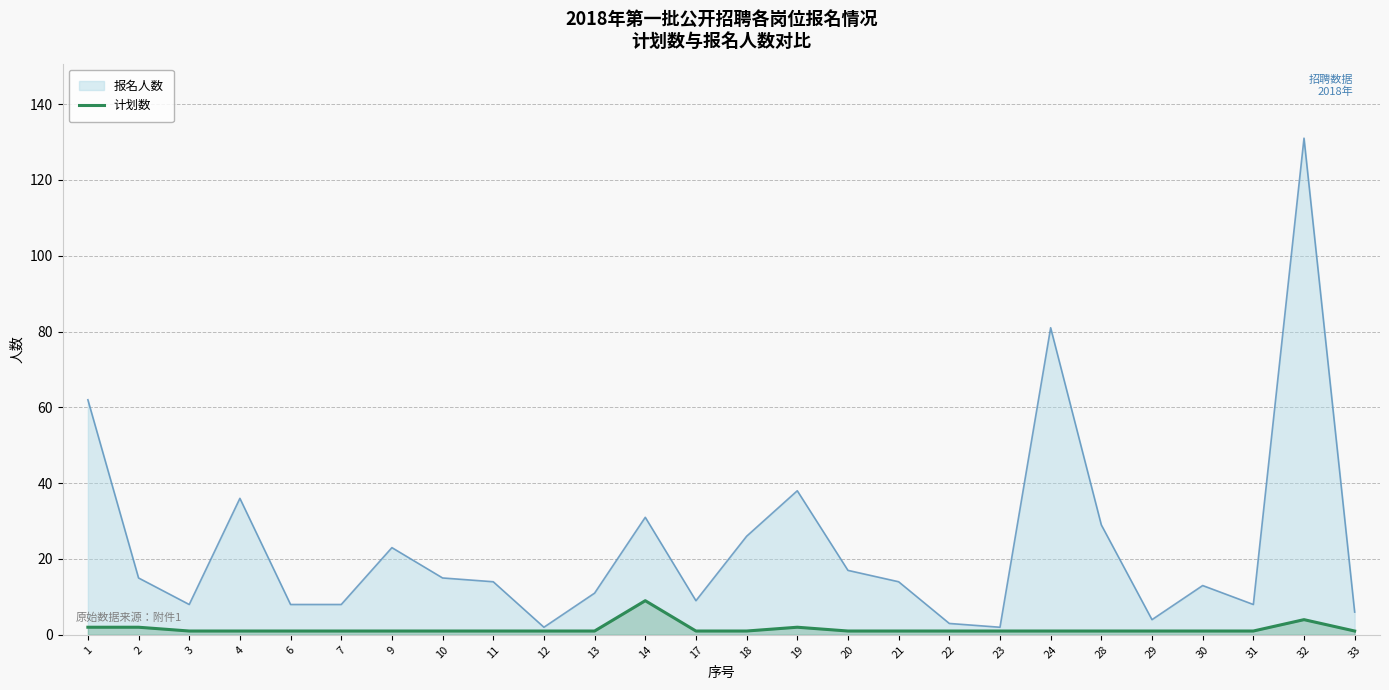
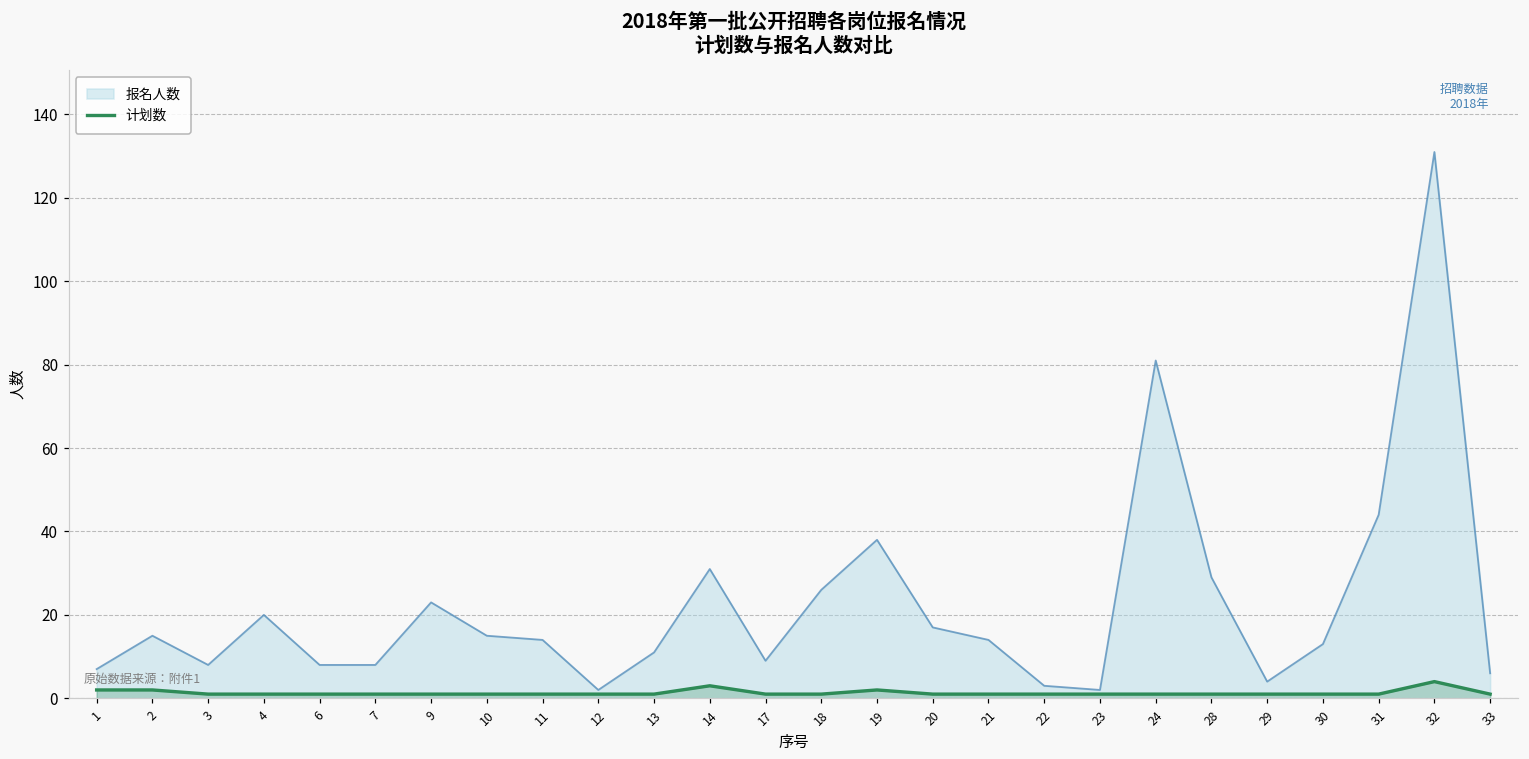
  {
    "报名人数": {
-     "1": 62,
+     "1": 7,
      "2": 15,
      "3": 8,
-     "4": 36,
+     "4": 20,
      "6": 8,
      "7": 8,
      "9": 23,
      "10": 15,
      "11": 14,
      "12": 2,
      "13": 11,
      "14": 31,
      "17": 9,
      "18": 26,
      "19": 38,
      "20": 17,
      "21": 14,
      "22": 3,
      "23": 2,
      "24": 81,
      "28": 29,
      "29": 4,
      "30": 13,
-     "31": 8,
+     "31": 44,
      "32": 131,
      "33": 6
    },
    "计划数": {
      "1": 2,
      "2": 2,
      "3": 1,
      "4": 1,
      "6": 1,
      "7": 1,
      "9": 1,
      "10": 1,
      "11": 1,
      "12": 1,
      "13": 1,
-     "14": 9,
+     "14": 3,
      "17": 1,
      "18": 1,
      "19": 2,
      "20": 1,
      "21": 1,
      "22": 1,
      "23": 1,
      "24": 1,
      "28": 1,
      "29": 1,
      "30": 1,
      "31": 1,
      "32": 4,
      "33": 1
    }
  }
